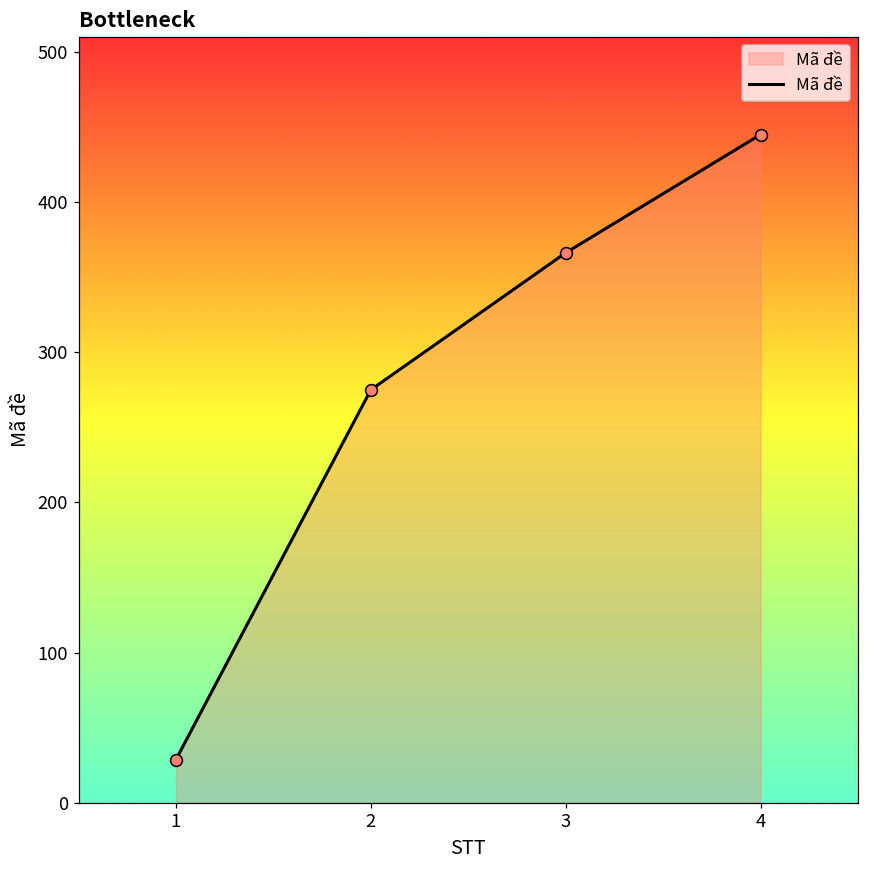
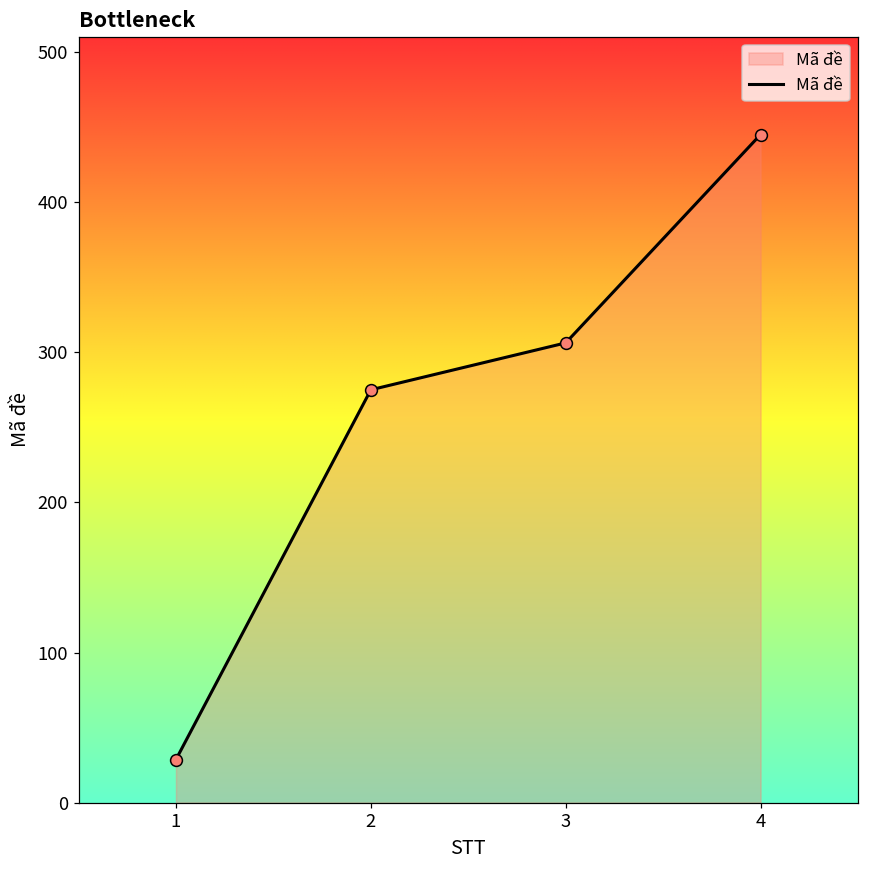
  {
    "1": 29,
    "2": 275,
-   "3": 366,
+   "3": 306,
    "4": 445
  }
